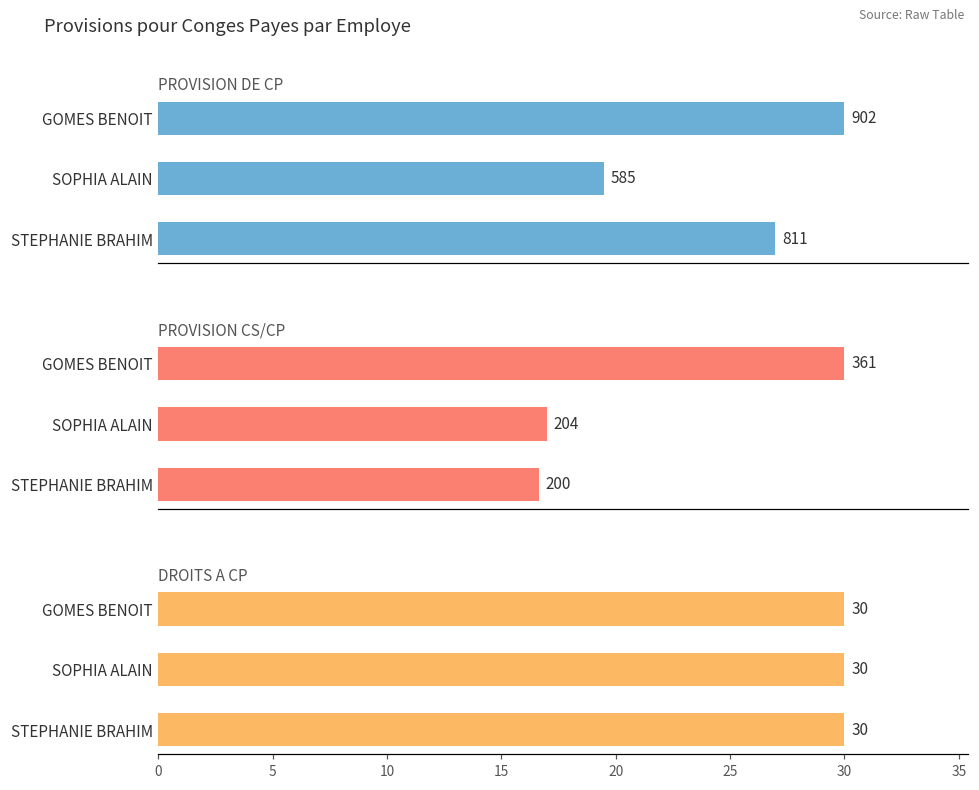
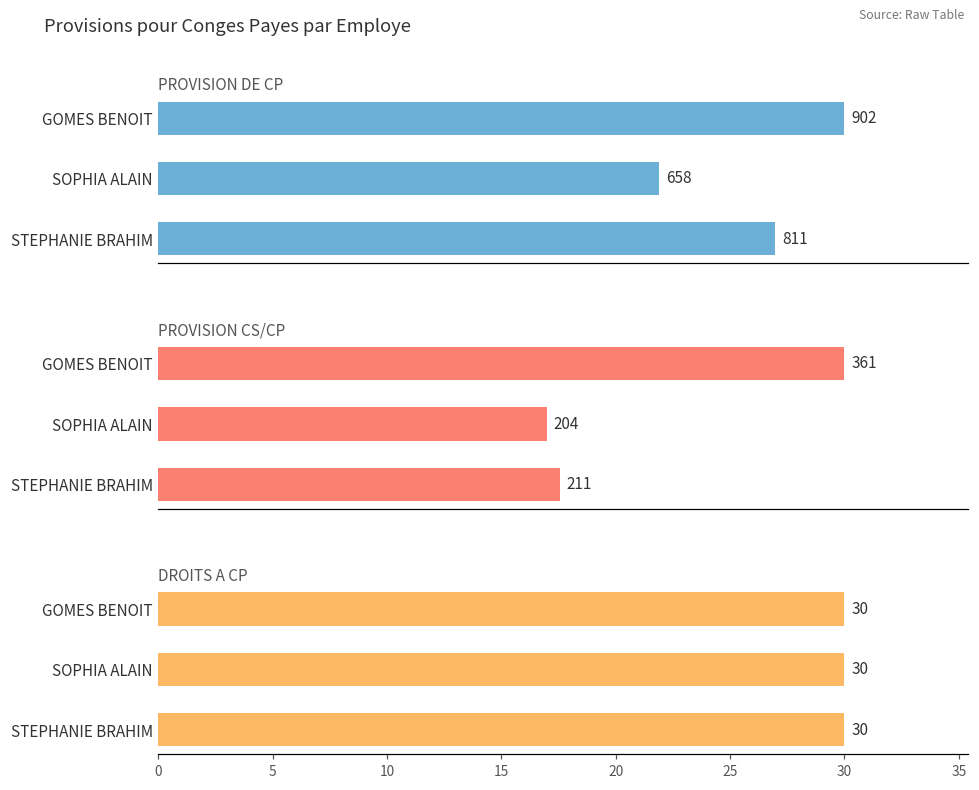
  {
    "PROVISION DE CP": {
      "GOMES BENOIT": 902,
-     "SOPHIA ALAIN": 585,
+     "SOPHIA ALAIN": 658,
      "STEPHANIE BRAHIM": 811
    },
    "PROVISION CS/CP": {
      "GOMES BENOIT": 361,
      "SOPHIA ALAIN": 204,
-     "STEPHANIE BRAHIM": 200
+     "STEPHANIE BRAHIM": 211
    },
    "DROITS A CP": {
      "GOMES BENOIT": 30,
      "SOPHIA ALAIN": 30,
      "STEPHANIE BRAHIM": 30
    }
  }
